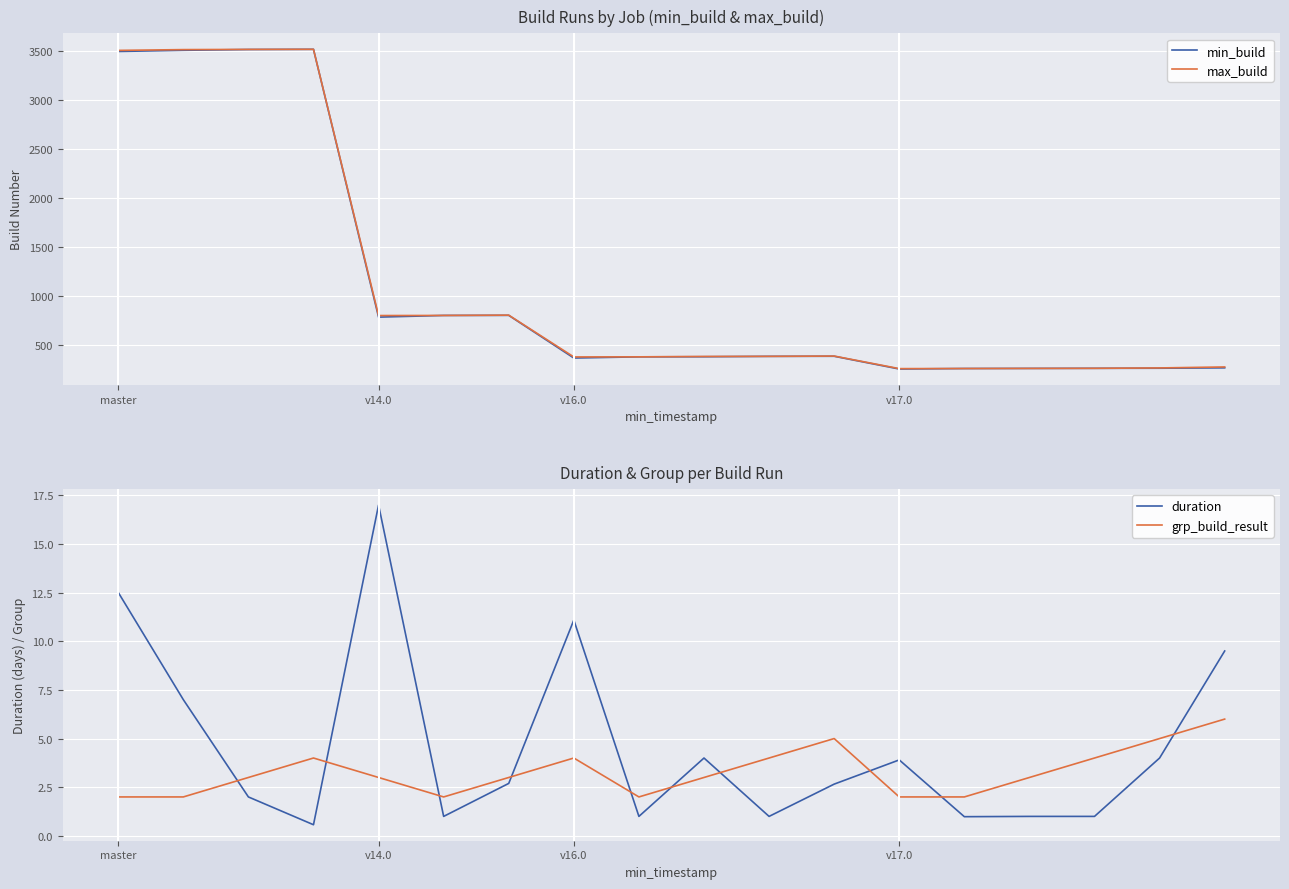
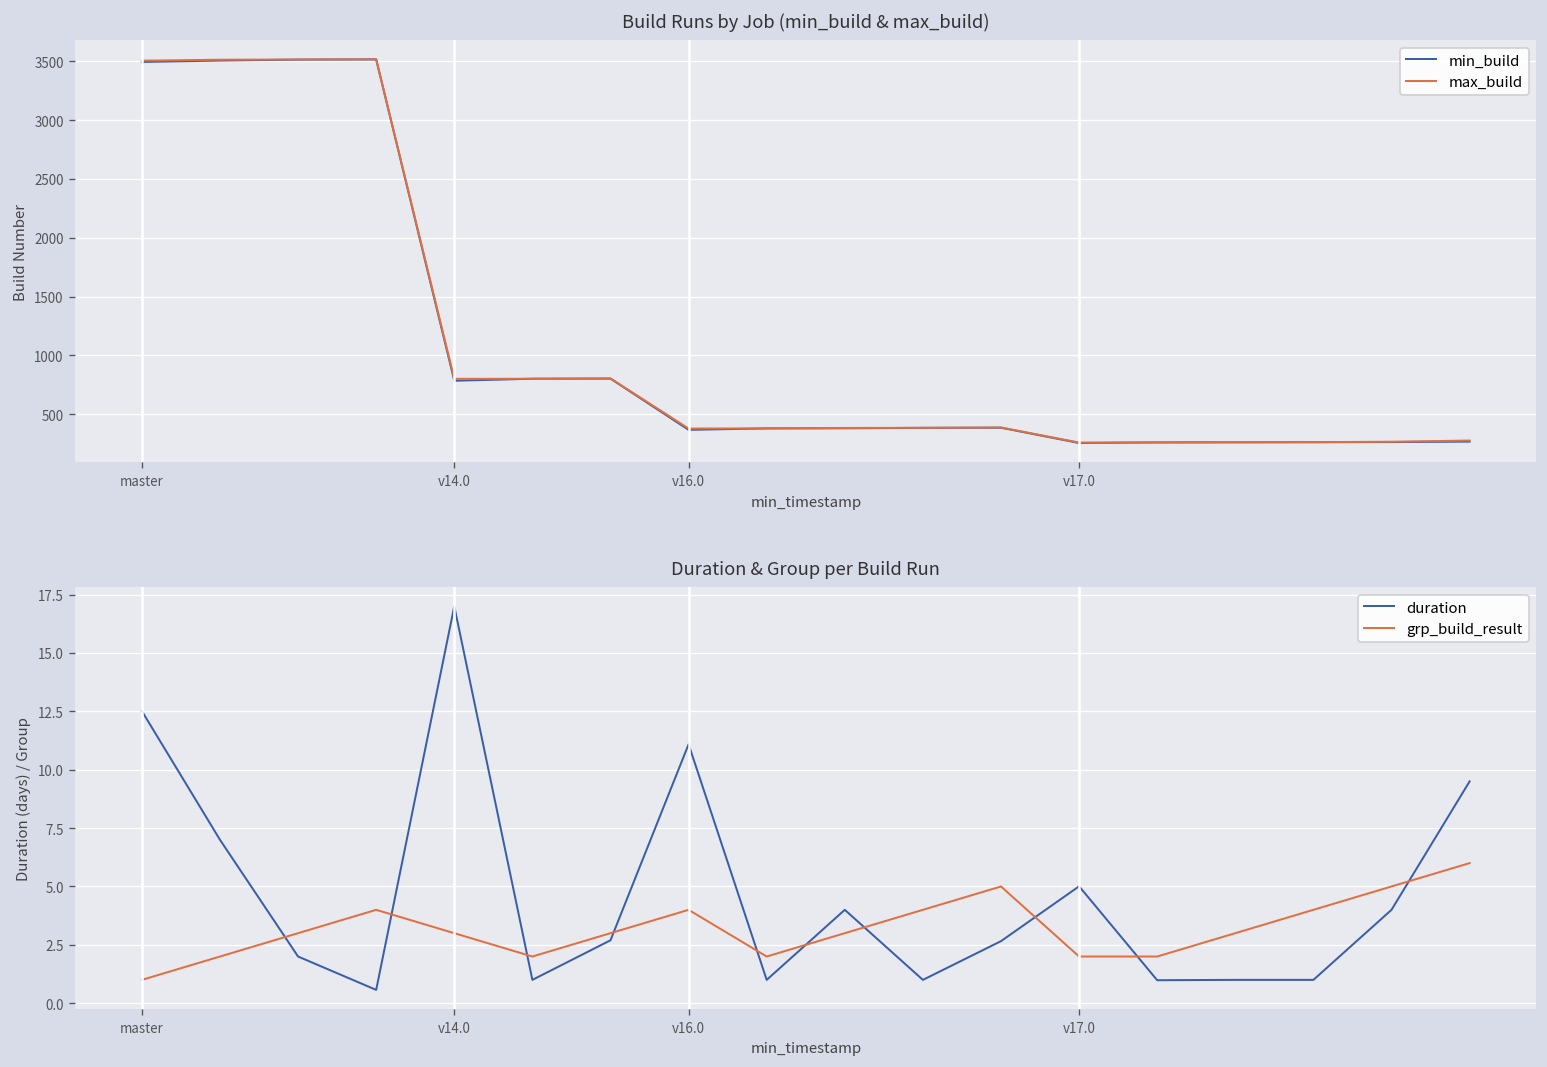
  {
    "Duration & Group per Build Run": {
      "duration": {
        "master": 12.5,
        "v14.0": 17.0,
        "v16.0": 11.1,
-       "v17.0": 3.9
+       "v17.0": 5.0
      },
      "grp_build_result": {
-       "master": 2,
+       "master": 1,
        "v14.0": 3,
        "v16.0": 4,
        "v17.0": 2
      }
    }
  }
